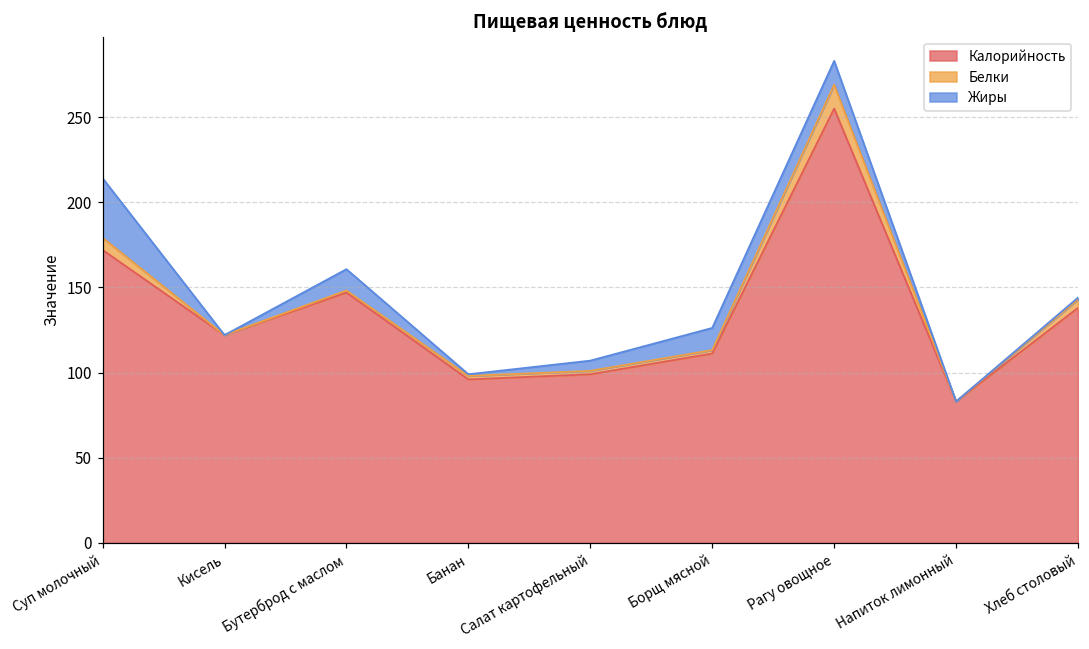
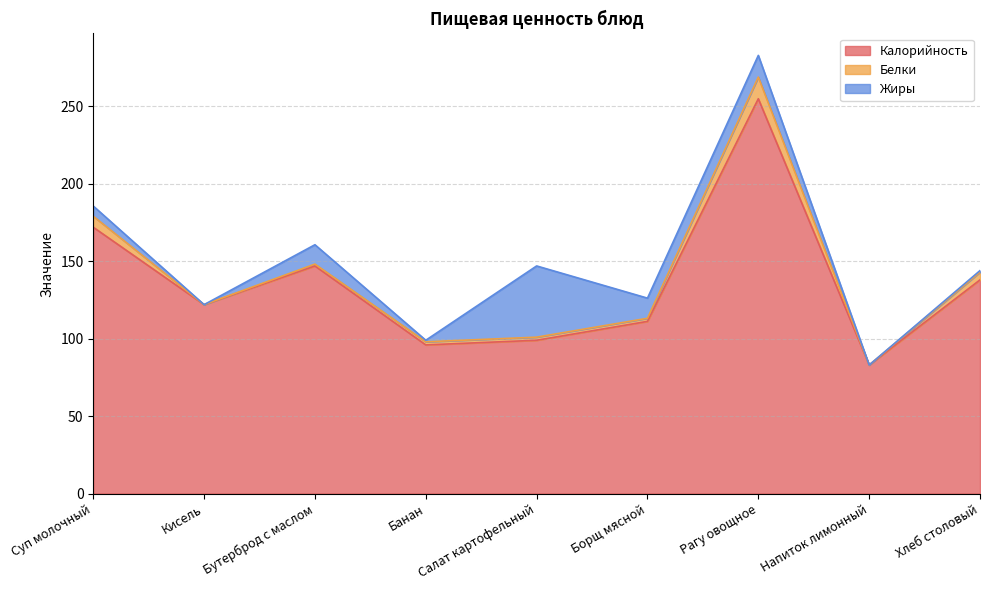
  {
    "Калорийность": {
      "Суп молочный": 172,
      "Банан": 96,
      "Салат картофельный": 99,
      "Борщ мясной": 111,
      "Рагу овощное": 255,
      "Хлеб столовый": 138
    },
    "Белки": {
      "Суп молочный": 7,
      "Салат картофельный": 2,
      "Борщ мясной": 2,
      "Рагу овощное": 14
    },
    "Жиры": {
-     "Суп молочный": 35,
+     "Суп молочный": 7,
      "Бутерброд с маслом": 13,
-     "Салат картофельный": 6,
+     "Салат картофельный": 46,
      "Борщ мясной": 13,
      "Рагу овощное": 14
    }
  }
